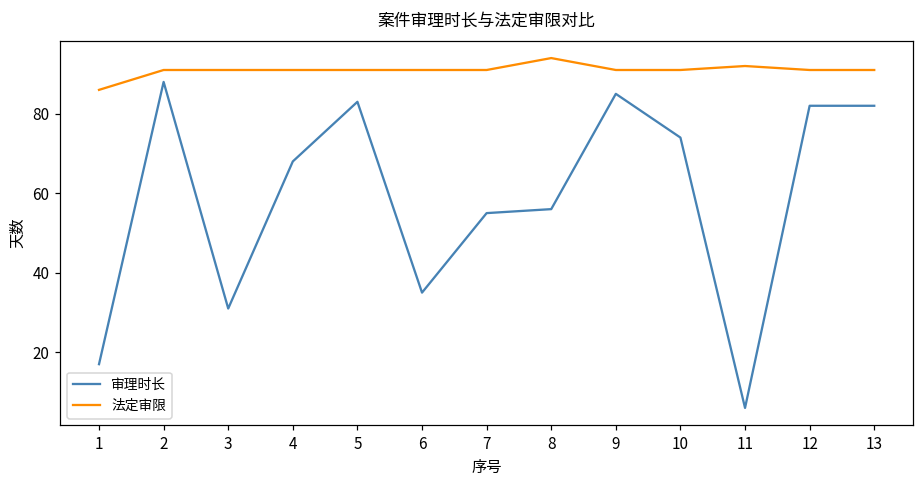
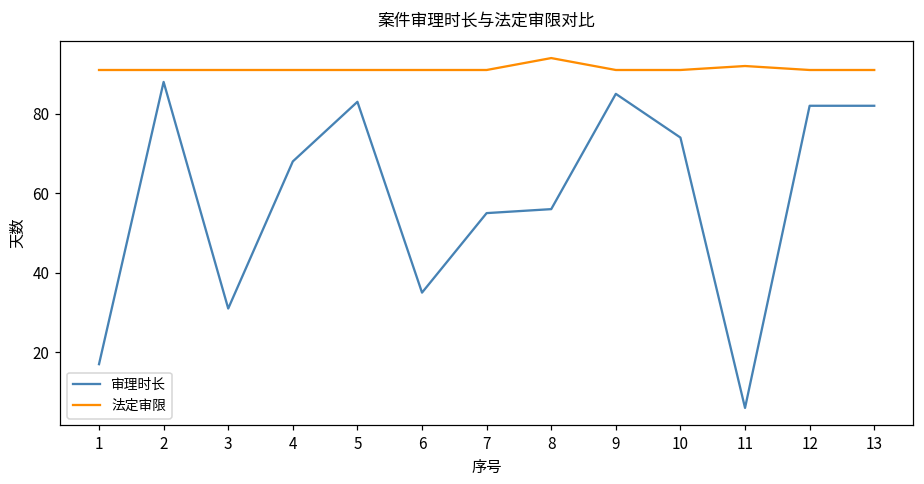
  {
    "审理时长": {
      "1": 17,
      "2": 88,
      "3": 31,
      "4": 68,
      "5": 83,
      "6": 35,
      "7": 55,
      "8": 56,
      "9": 85,
      "10": 74,
      "11": 6,
      "12": 82,
      "13": 82
    },
    "法定审限": {
-     "1": 86,
+     "1": 91,
      "2": 91,
      "3": 91,
      "4": 91,
      "5": 91,
      "6": 91,
      "7": 91,
      "8": 94,
      "9": 91,
      "10": 91,
      "11": 92,
      "12": 91,
      "13": 91
    }
  }
